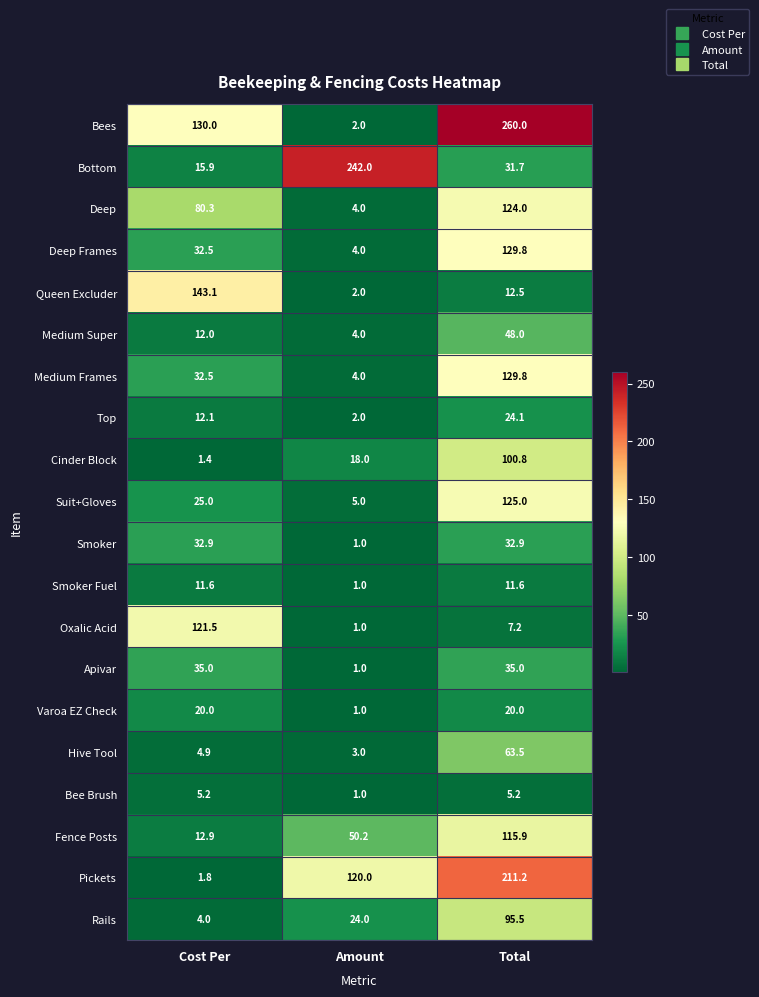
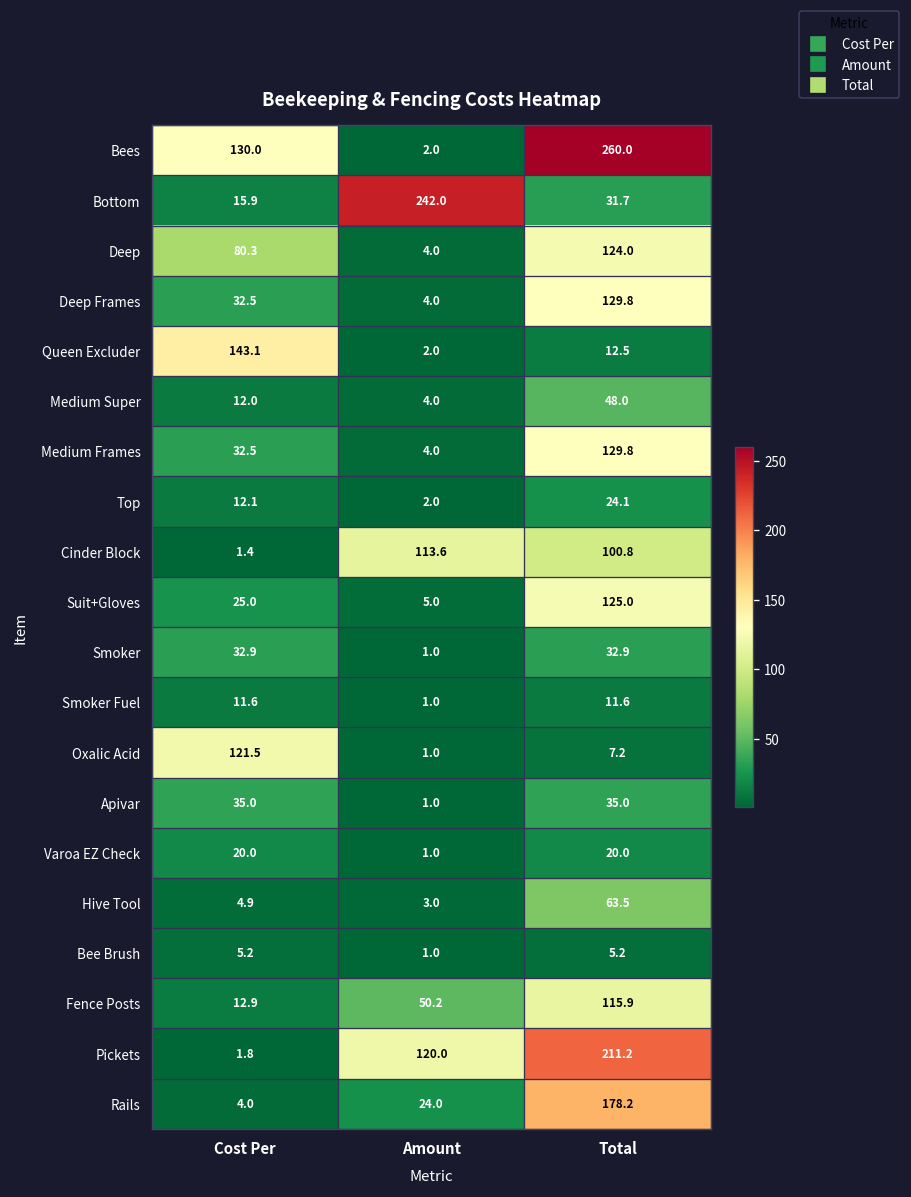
  {
    "Bees": {
      "Cost Per": 130.0,
      "Amount": 2.0,
      "Total": 260.0
    },
    "Bottom": {
      "Cost Per": 15.9,
      "Amount": 242.0,
      "Total": 31.7
    },
    "Deep": {
      "Cost Per": 80.3,
      "Amount": 4.0,
      "Total": 124.0
    },
    "Deep Frames": {
      "Cost Per": 32.5,
      "Amount": 4.0,
      "Total": 129.8
    },
    "Queen Excluder": {
      "Cost Per": 143.1,
      "Amount": 2.0,
      "Total": 12.5
    },
    "Medium Super": {
      "Cost Per": 12.0,
      "Amount": 4.0,
      "Total": 48.0
    },
    "Medium Frames": {
      "Cost Per": 32.5,
      "Amount": 4.0,
      "Total": 129.8
    },
    "Top": {
      "Cost Per": 12.1,
      "Amount": 2.0,
      "Total": 24.1
    },
    "Cinder Block": {
      "Cost Per": 1.4,
-     "Amount": 18.0,
+     "Amount": 113.6,
      "Total": 100.8
    },
    "Suit+Gloves": {
      "Cost Per": 25.0,
      "Amount": 5.0,
      "Total": 125.0
    },
    "Smoker": {
      "Cost Per": 32.9,
      "Amount": 1.0,
      "Total": 32.9
    },
    "Smoker Fuel": {
      "Cost Per": 11.6,
      "Amount": 1.0,
      "Total": 11.6
    },
    "Oxalic Acid": {
      "Cost Per": 121.5,
      "Amount": 1.0,
      "Total": 7.2
    },
    "Apivar": {
      "Cost Per": 35.0,
      "Amount": 1.0,
      "Total": 35.0
    },
    "Varoa EZ Check": {
      "Cost Per": 20.0,
      "Amount": 1.0,
      "Total": 20.0
    },
    "Hive Tool": {
      "Cost Per": 4.9,
      "Amount": 3.0,
      "Total": 63.5
    },
    "Bee Brush": {
      "Cost Per": 5.2,
      "Amount": 1.0,
      "Total": 5.2
    },
    "Fence Posts": {
      "Cost Per": 12.9,
      "Amount": 50.2,
      "Total": 115.9
    },
    "Pickets": {
      "Cost Per": 1.8,
      "Amount": 120.0,
      "Total": 211.2
    },
    "Rails": {
      "Cost Per": 4.0,
      "Amount": 24.0,
-     "Total": 95.5
+     "Total": 178.2
    }
  }
